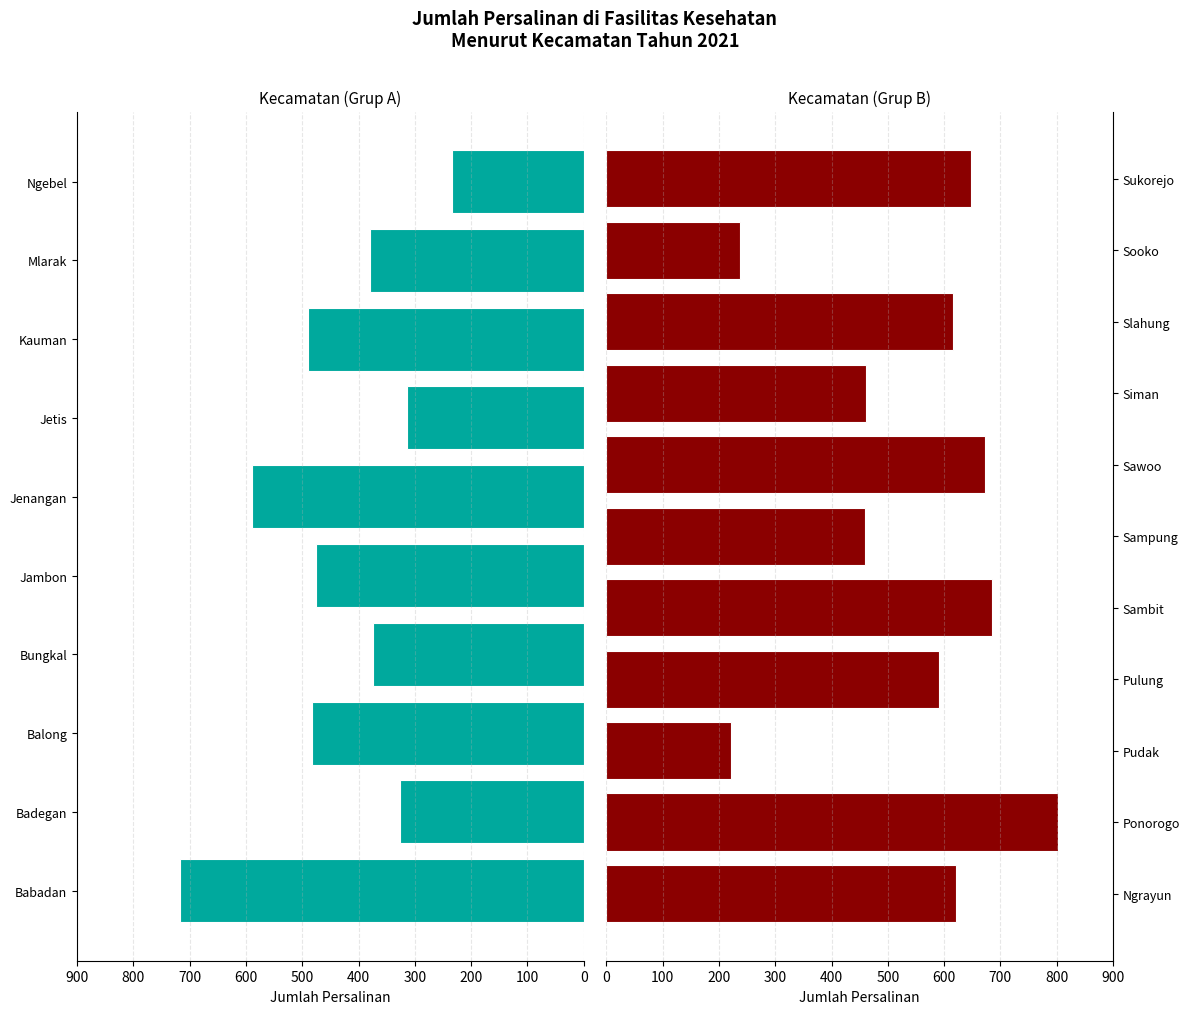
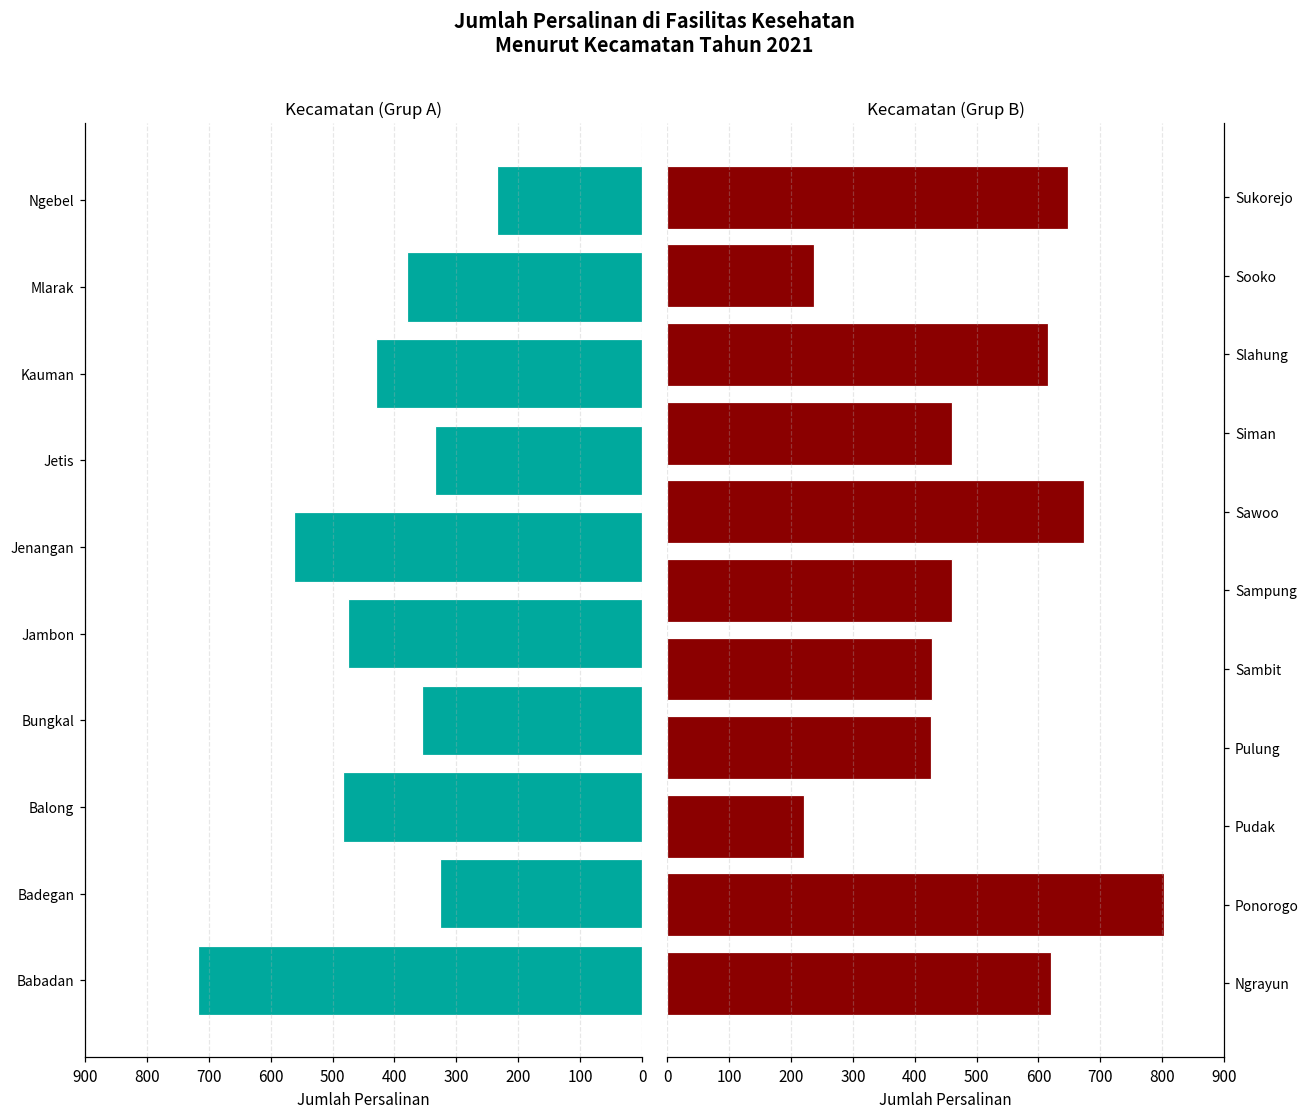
  {
    "Kecamatan (Grup A)": {
      "Ngebel": 230,
      "Mlarak": 380,
-     "Kauman": 490,
-     "Jetis": 310,
-     "Jenangan": 590,
+     "Kauman": 430,
+     "Jetis": 340,
+     "Jenangan": 560,
      "Jambon": 480,
-     "Bungkal": 370,
+     "Bungkal": 360,
      "Balong": 480,
      "Badegan": 330,
      "Babadan": 720
    },
    "Kecamatan (Grup B)": {
      "Sukorejo": 650,
      "Sooko": 240,
      "Slahung": 620,
      "Siman": 460,
      "Sawoo": 670,
      "Sampung": 460,
-     "Sambit": 690,
-     "Pulung": 590,
+     "Sambit": 430,
+     "Pulung": 430,
      "Pudak": 220,
      "Ponorogo": 800,
      "Ngrayun": 620
    }
  }
